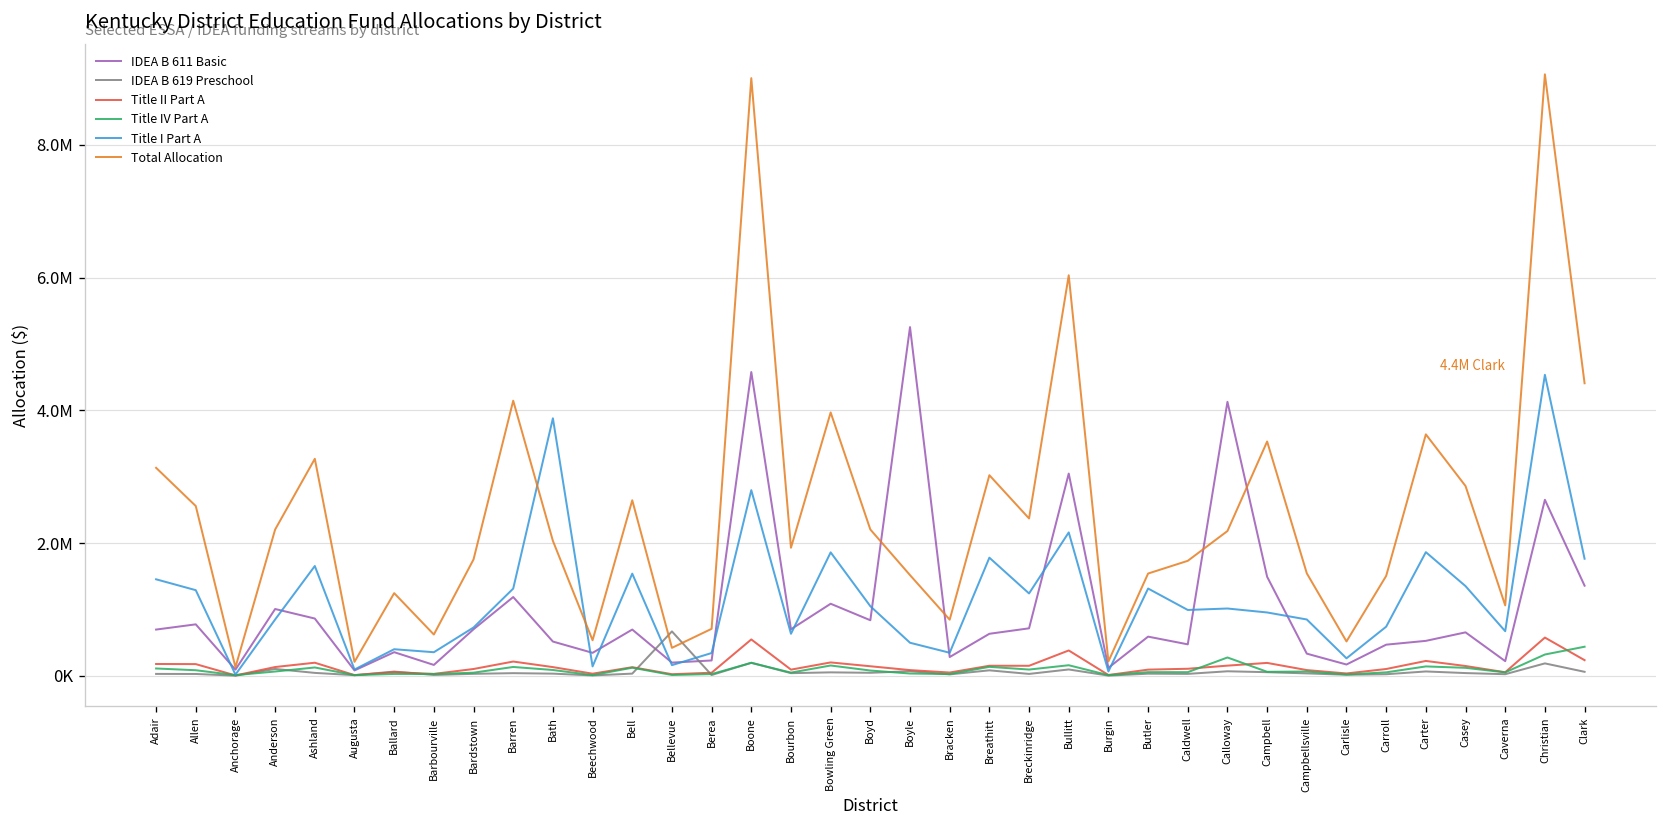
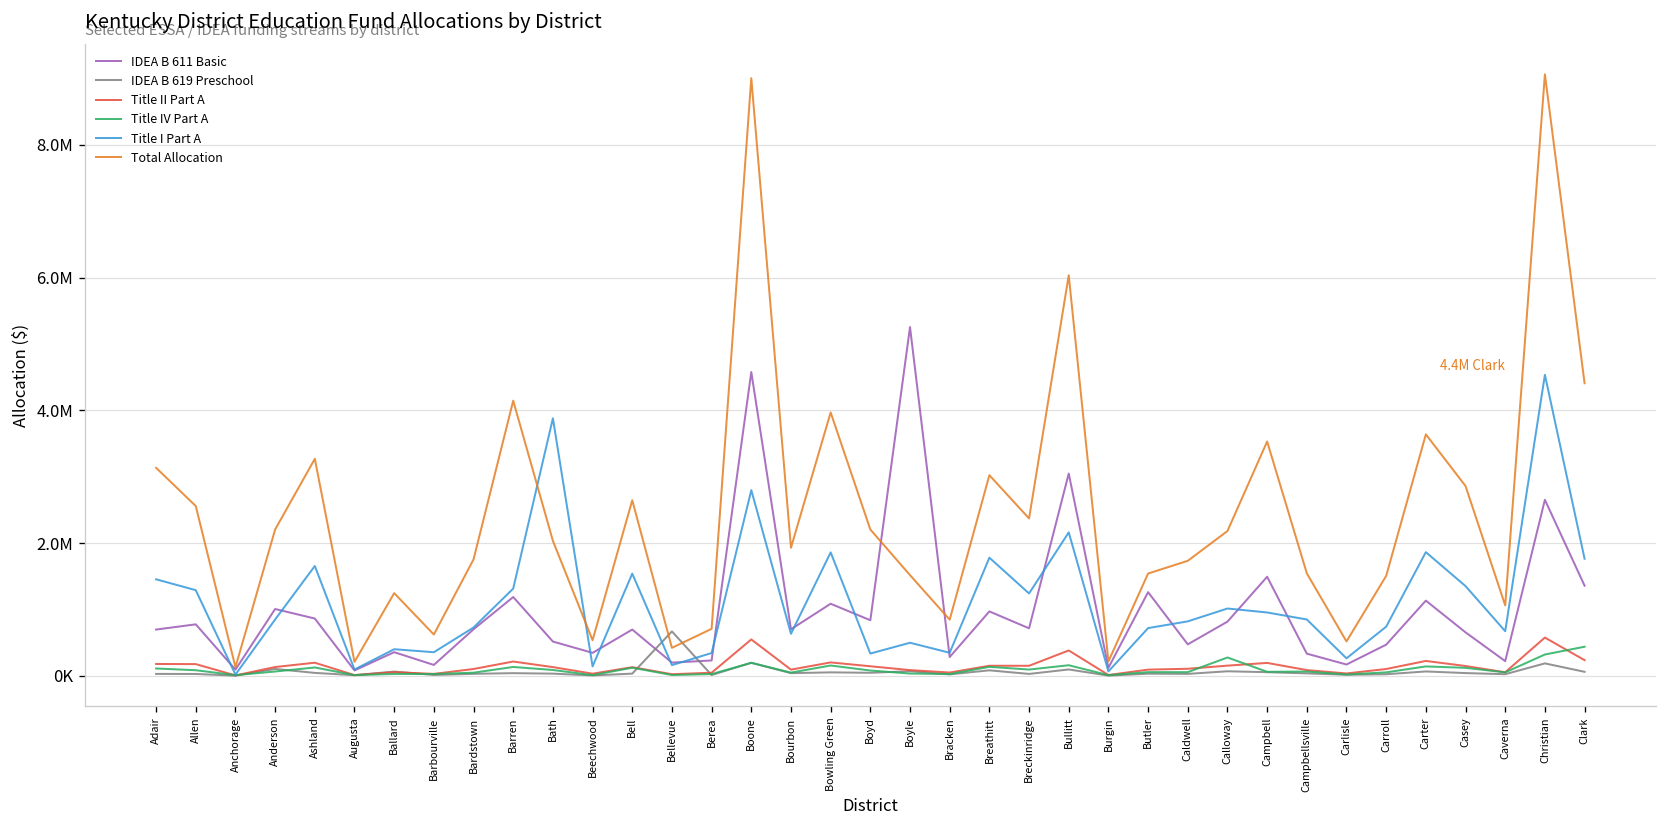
  {
    "IDEA B 611 Basic": {
      "Adair": 700000,
      "Allen": 800000,
      "Anderson": 1000000,
      "Ashland": 900000,
      "Barbourville": 200000,
      "Barren": 1200000,
      "Bath": 500000,
      "Beechwood": 300000,
      "Bell": 700000,
      "Berea": 200000,
      "Boone": 4600000,
      "Bourbon": 700000,
      "Bowling Green": 1100000,
      "Boyd": 800000,
      "Boyle": 5300000,
      "Bracken": 300000,
-     "Breathitt": 600000,
+     "Breathitt": 1000000,
      "Breckinridge": 700000,
      "Bullitt": 3000000,
      "Burgin": 100000,
-     "Butler": 600000,
+     "Butler": 1300000,
      "Caldwell": 500000,
-     "Calloway": 4100000,
+     "Calloway": 800000,
      "Campbell": 1500000,
      "Campbellsville": 300000,
      "Carlisle": 200000,
      "Carroll": 500000,
-     "Carter": 500000,
+     "Carter": 1100000,
      "Casey": 700000,
      "Caverna": 200000,
      "Christian": 2700000,
      "Clark": 1400000
    },
    "IDEA B 619 Preschool": {
      "Adair": 0,
      "Allen": 0,
      "Ashland": 0,
      "Barren": 0,
      "Bath": 0,
      "Bell": 0,
      "Bellevue": 700000,
      "Bowling Green": 100000,
      "Breathitt": 100000,
      "Breckinridge": 0,
      "Bullitt": 100000,
      "Calloway": 100000,
      "Carter": 100000,
      "Casey": 0,
      "Christian": 200000,
      "Clark": 100000
    },
    "Title IV Part A": {
      "Adair": 100000,
      "Allen": 100000,
      "Ashland": 100000,
      "Barren": 100000,
      "Bowling Green": 200000,
      "Breckinridge": 100000,
      "Bullitt": 200000,
      "Calloway": 300000,
      "Carter": 100000,
      "Christian": 300000,
      "Clark": 400000
    },
    "Title I Part A": {
      "Adair": 1500000,
      "Allen": 1300000,
      "Anderson": 800000,
      "Ashland": 1700000,
      "Barbourville": 400000,
      "Barren": 1300000,
      "Bath": 3900000,
      "Beechwood": 100000,
      "Bell": 1500000,
      "Berea": 300000,
      "Boone": 2800000,
      "Bourbon": 600000,
      "Bowling Green": 1900000,
-     "Boyd": 1000000,
+     "Boyd": 300000,
      "Boyle": 500000,
      "Bracken": 300000,
      "Breathitt": 1800000,
      "Breckinridge": 1200000,
      "Bullitt": 2200000,
      "Burgin": 100000,
-     "Butler": 1300000,
-     "Caldwell": 1000000,
+     "Butler": 700000,
+     "Caldwell": 800000,
      "Calloway": 1000000,
      "Campbell": 1000000,
      "Campbellsville": 800000,
      "Carlisle": 300000,
      "Carroll": 700000,
      "Carter": 1900000,
      "Casey": 1400000,
      "Caverna": 700000,
      "Christian": 4500000,
      "Clark": 1800000
    }
  }
